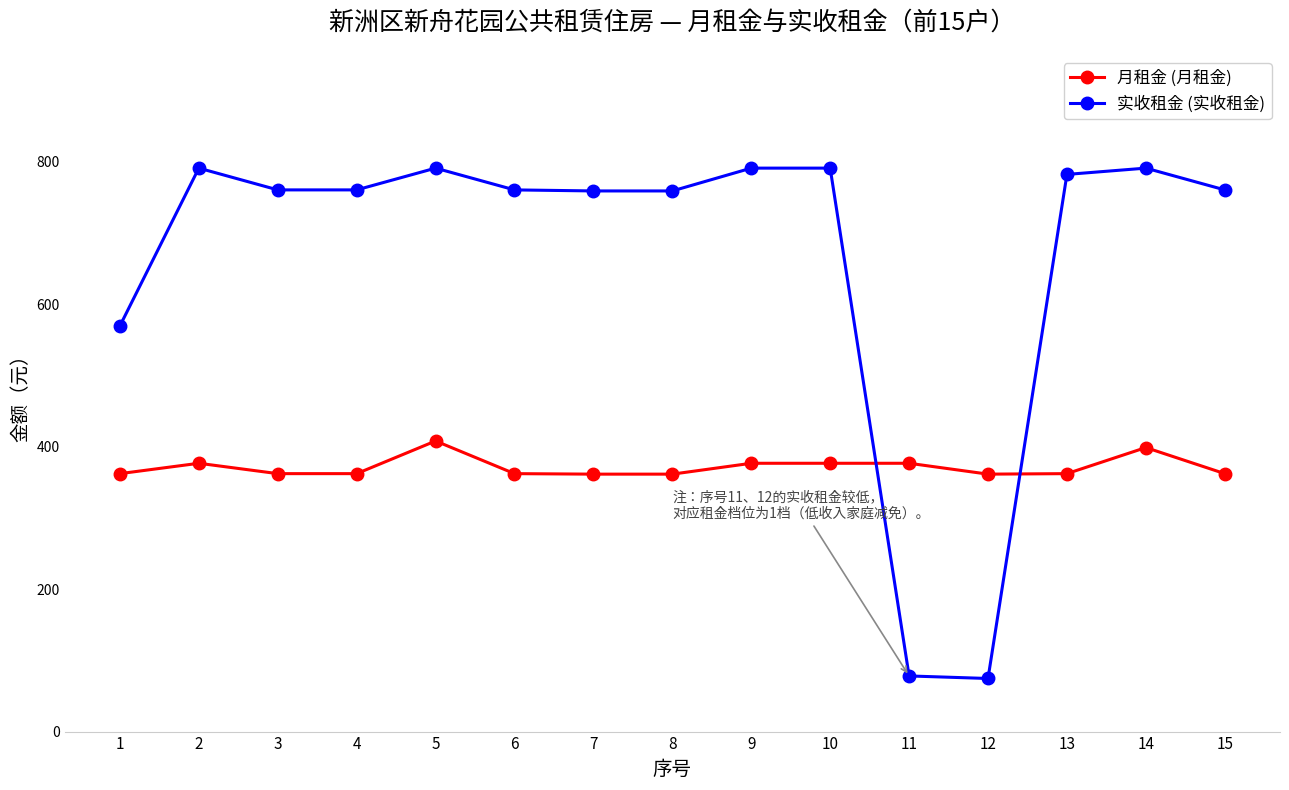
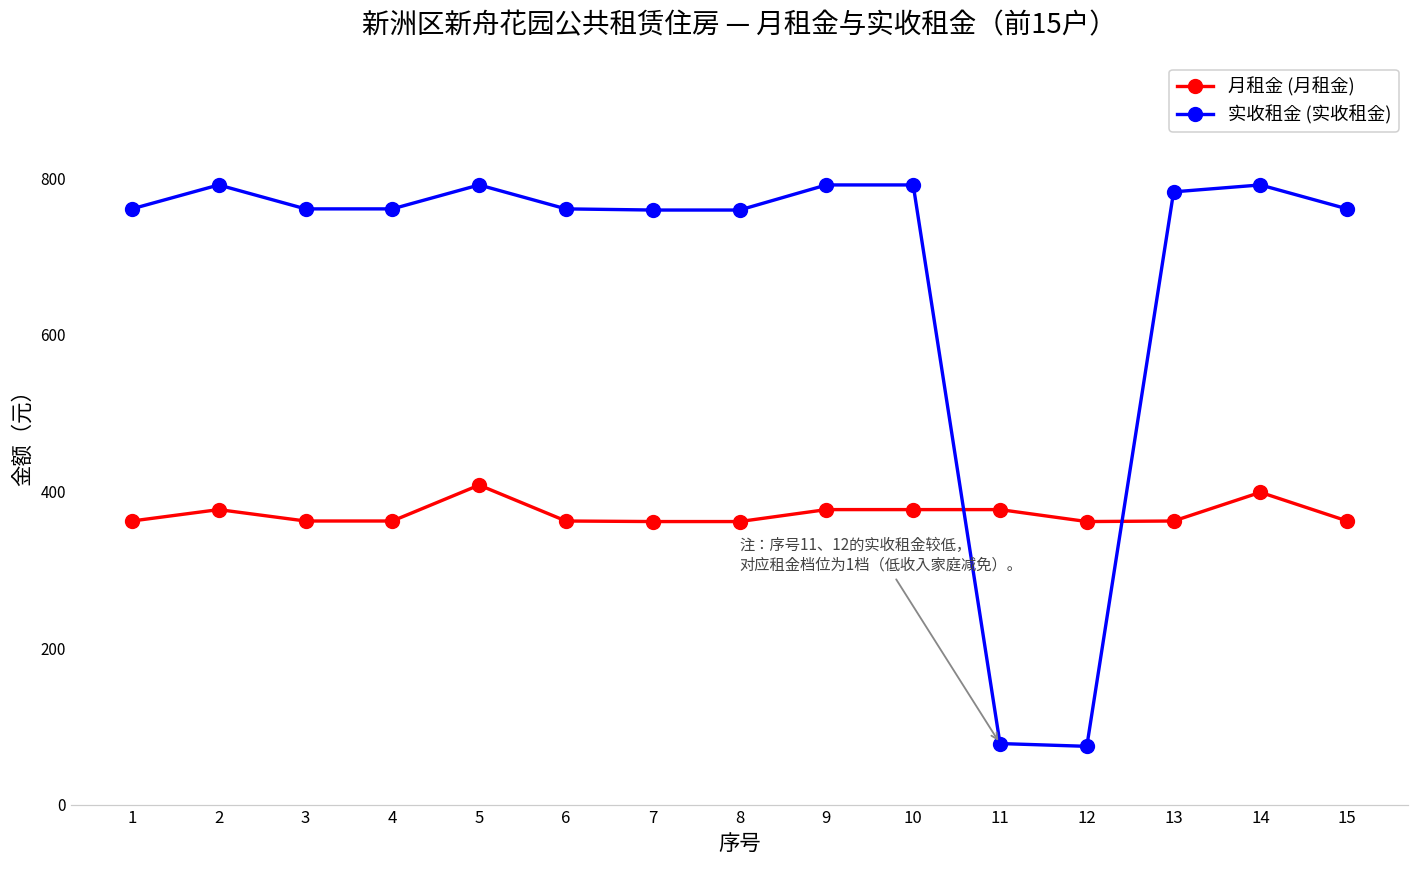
  {
    "月租金 (月租金)": {
      "1": 360,
      "2": 380,
      "3": 360,
      "4": 360,
      "5": 410,
      "6": 360,
      "7": 360,
      "8": 360,
      "9": 380,
      "10": 380,
      "11": 380,
      "12": 360,
      "13": 360,
      "14": 400,
      "15": 360
    },
    "实收租金 (实收租金)": {
-     "1": 570,
+     "1": 760,
      "2": 790,
      "3": 760,
      "4": 760,
      "5": 790,
      "6": 760,
      "7": 760,
      "8": 760,
      "9": 790,
      "10": 790,
      "12": 70,
      "13": 780,
      "14": 790,
      "15": 760
    }
  }
